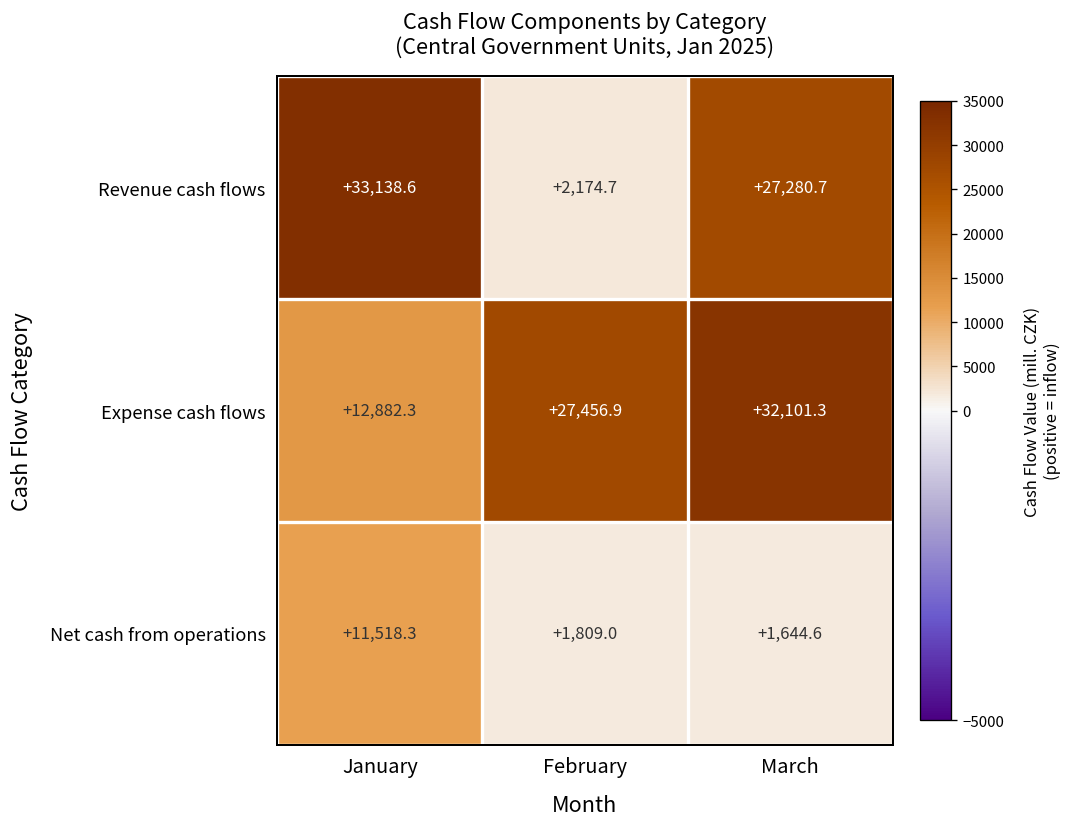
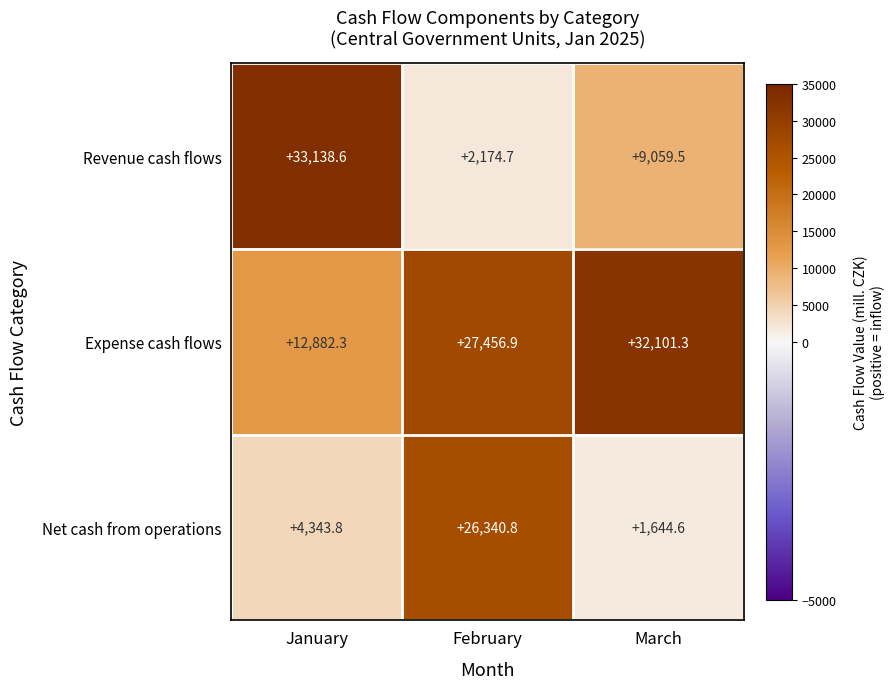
  {
    "Revenue cash flows": {
      "January": "+33,138.6",
      "February": "+2,174.7",
-     "March": "+27,280.7"
+     "March": "+9,059.5"
    },
    "Expense cash flows": {
      "January": "+12,882.3",
      "February": "+27,456.9",
      "March": "+32,101.3"
    },
    "Net cash from operations": {
-     "January": "+11,518.3",
-     "February": "+1,809.0",
+     "January": "+4,343.8",
+     "February": "+26,340.8",
      "March": "+1,644.6"
    }
  }
